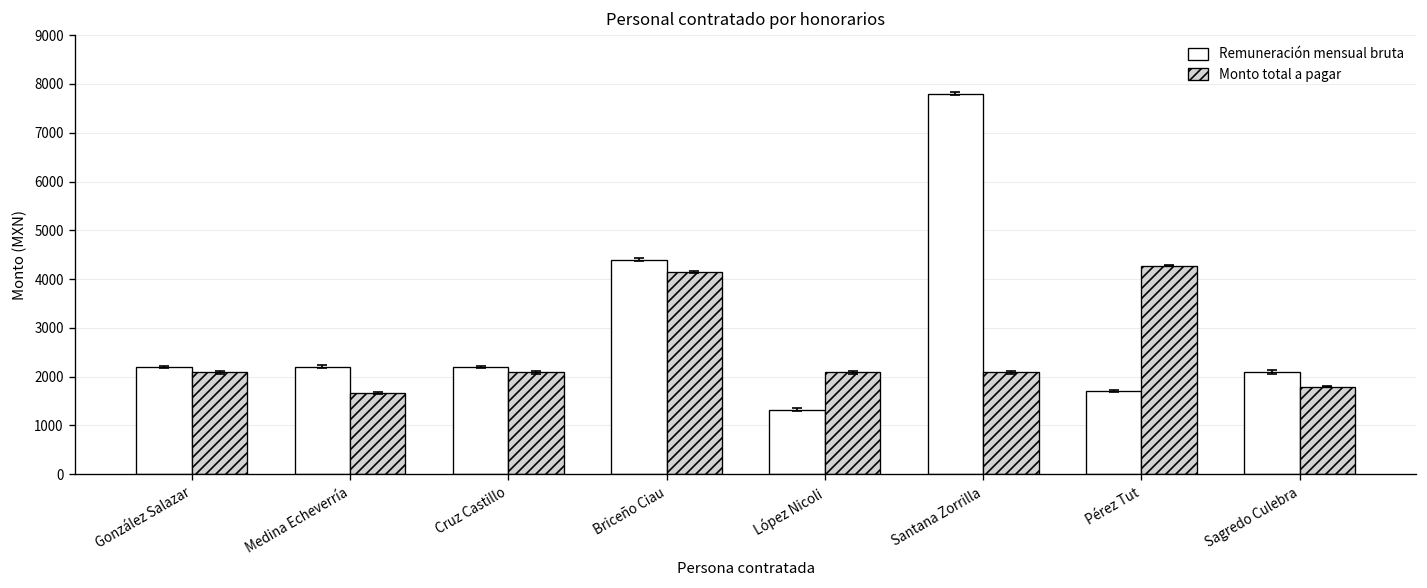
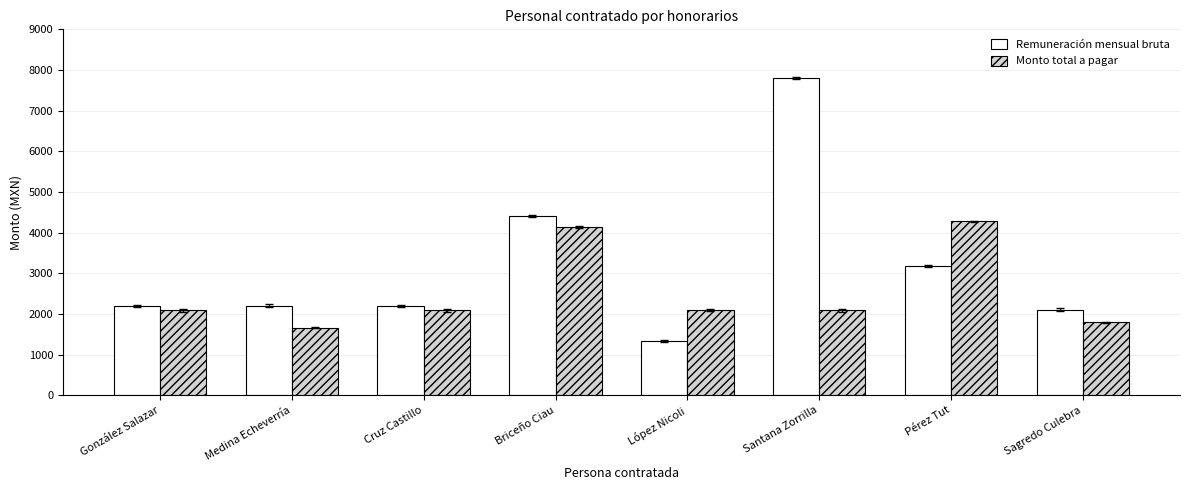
  {
    "Remuneración mensual bruta": {
      "González Salazar": 2200,
      "Medina Echeverría": 2200,
      "Cruz Castillo": 2200,
      "Briceño Ciau": 4400,
      "López Nicoli": 1300,
      "Santana Zorrilla": 7800,
-     "Pérez Tut": 1700,
+     "Pérez Tut": 3200,
      "Sagredo Culebra": 2100
    },
    "Monto total a pagar": {
      "González Salazar": 2100,
      "Medina Echeverría": 1700,
      "Cruz Castillo": 2100,
      "Briceño Ciau": 4100,
      "López Nicoli": 2100,
      "Santana Zorrilla": 2100,
      "Pérez Tut": 4300,
      "Sagredo Culebra": 1800
    }
  }
